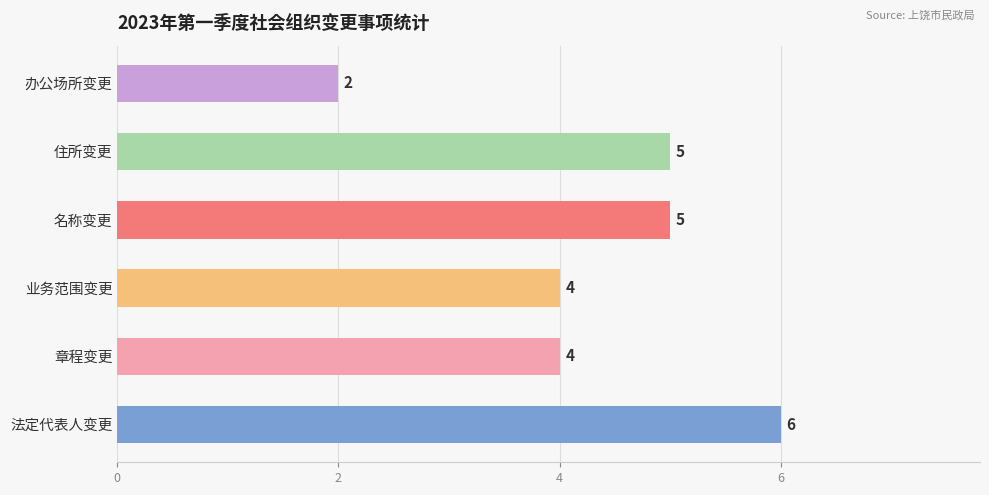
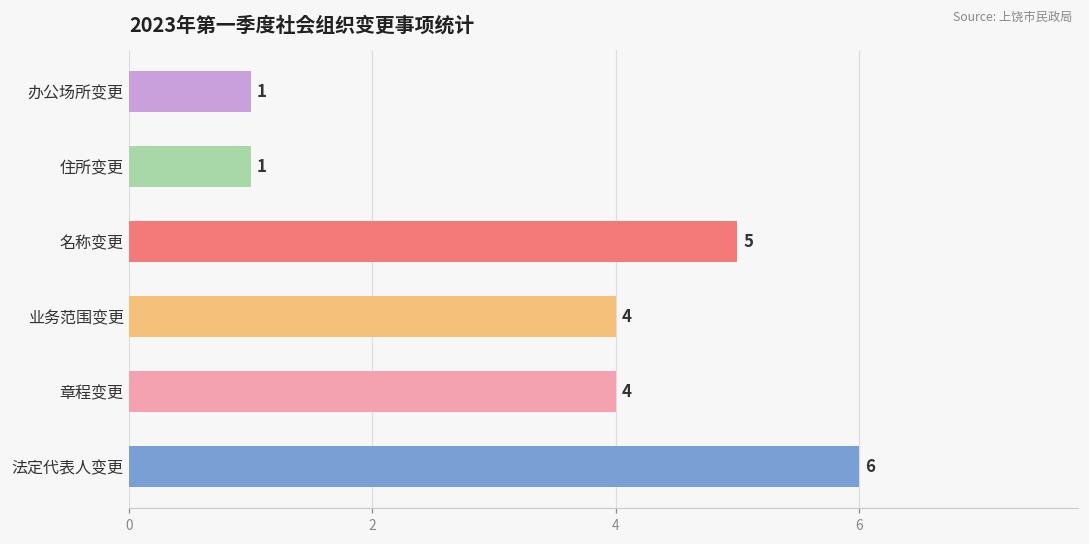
  {
-   "办公场所变更": 2,
-   "住所变更": 5,
+   "办公场所变更": 1,
+   "住所变更": 1,
    "名称变更": 5,
    "业务范围变更": 4,
    "章程变更": 4,
    "法定代表人变更": 6
  }
